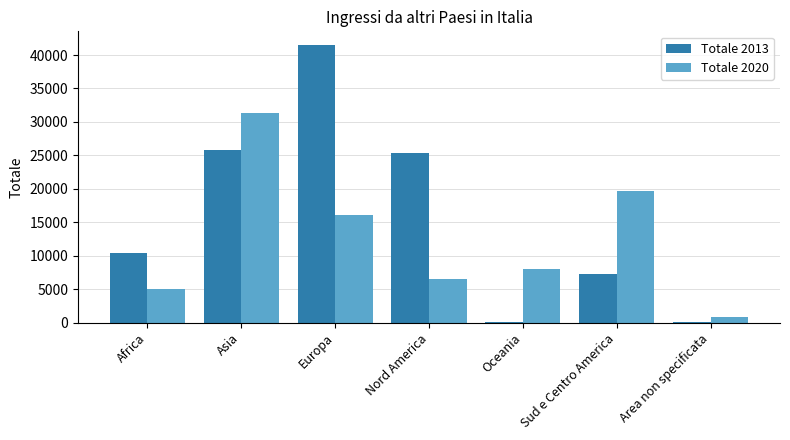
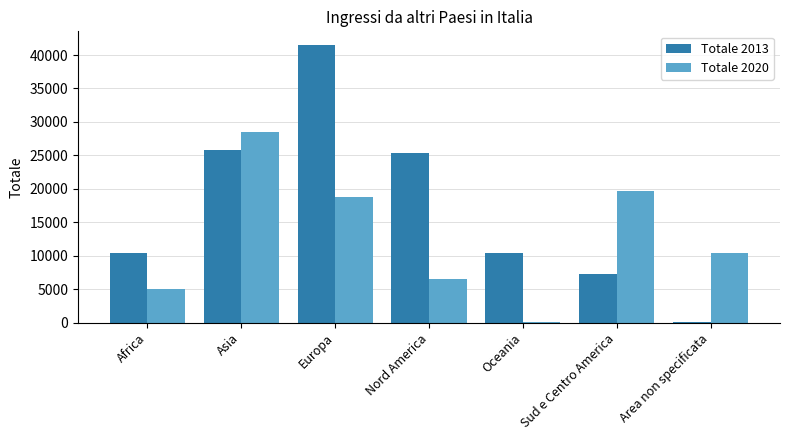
  {
    "Totale 2013": {
      "Africa": 10000,
      "Asia": 26000,
      "Europa": 41000,
      "Nord America": 25000,
-     "Oceania": 0,
+     "Oceania": 10000,
      "Sud e Centro America": 7000
    },
    "Totale 2020": {
      "Africa": 5000,
-     "Asia": 31000,
-     "Europa": 16000,
+     "Asia": 29000,
+     "Europa": 19000,
      "Nord America": 7000,
-     "Oceania": 8000,
+     "Oceania": 0,
      "Sud e Centro America": 20000,
-     "Area non specificata": 1000
+     "Area non specificata": 10000
    }
  }
